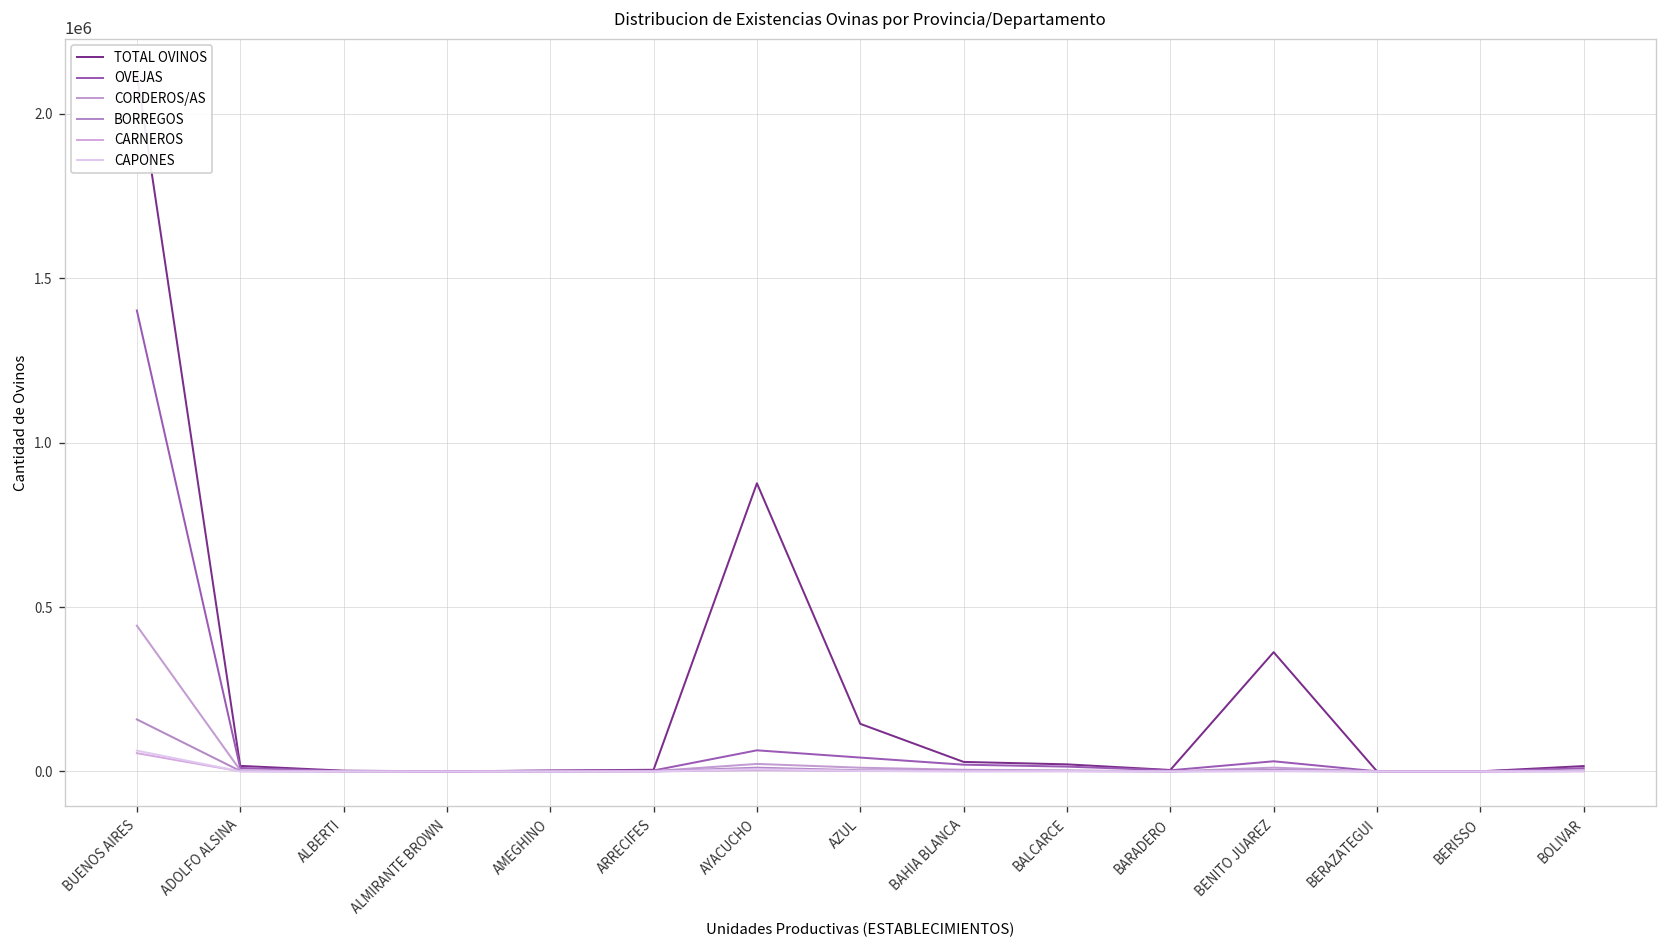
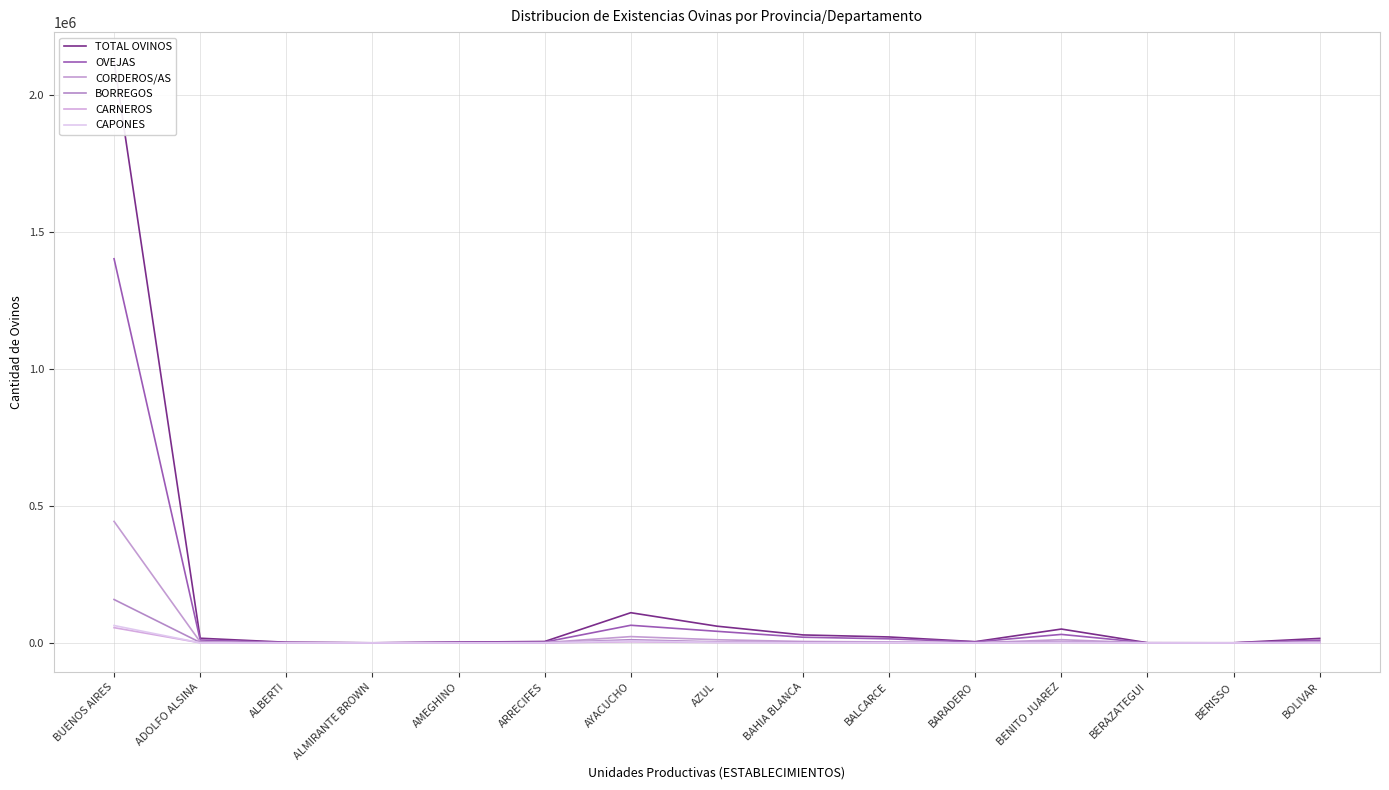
  {
    "TOTAL OVINOS": {
-     "AYACUCHO": 880000,
-     "AZUL": 140000,
-     "BENITO JUAREZ": 360000
+     "AYACUCHO": 110000,
+     "AZUL": 60000,
+     "BENITO JUAREZ": 50000
    }
  }
